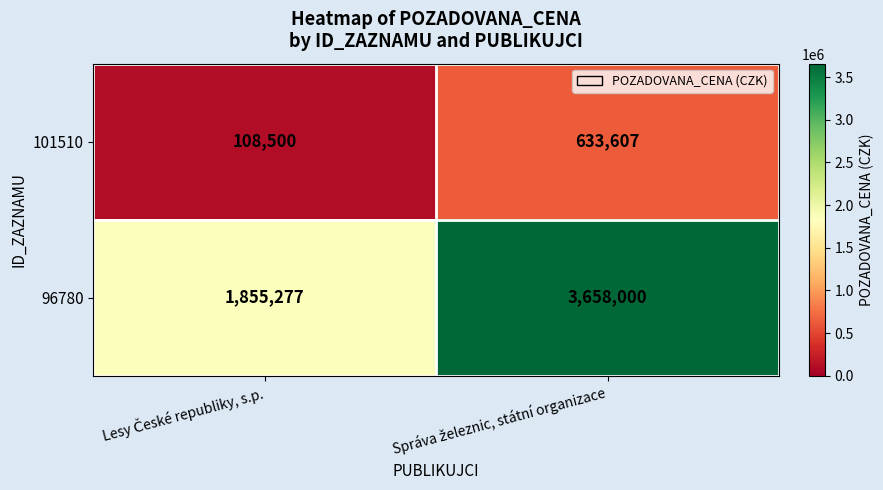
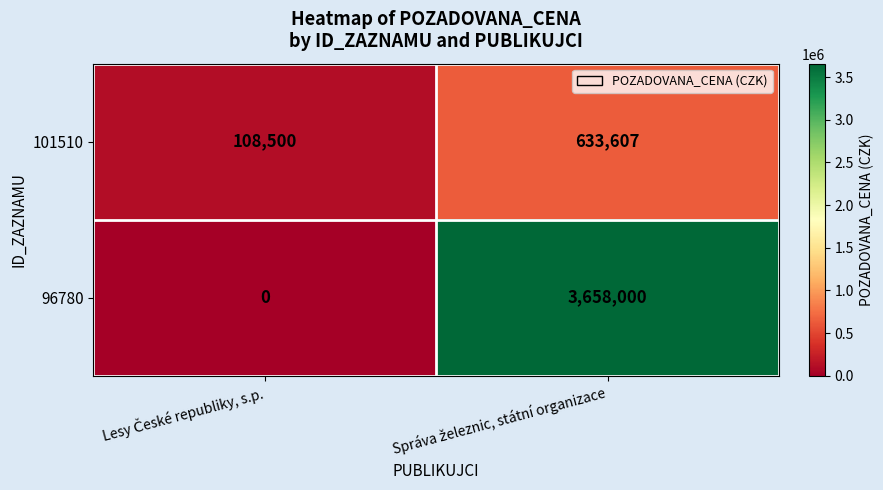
  {
    "101510": {
      "Lesy České republiky, s.p.": "108,500",
      "Správa železnic, státní organizace": "633,607"
    },
    "96780": {
-     "Lesy České republiky, s.p.": "1,855,277",
+     "Lesy České republiky, s.p.": "0",
      "Správa železnic, státní organizace": "3,658,000"
    }
  }
